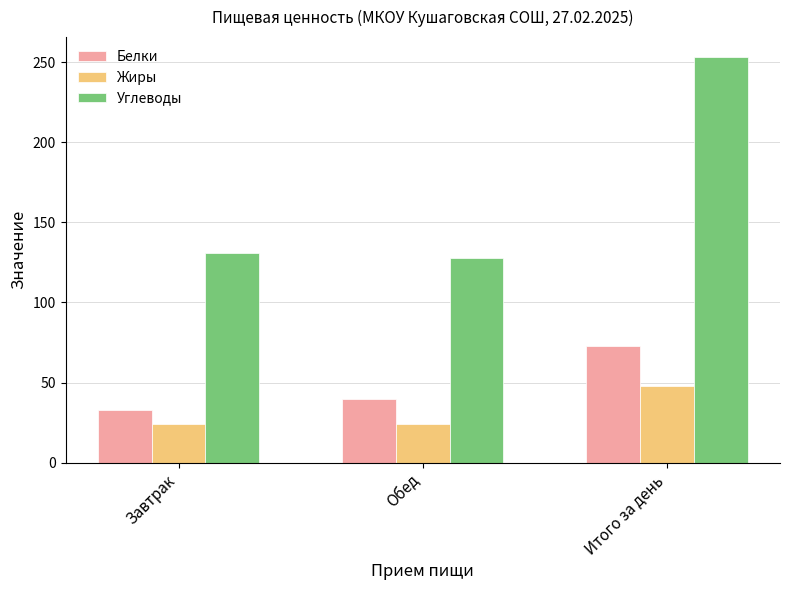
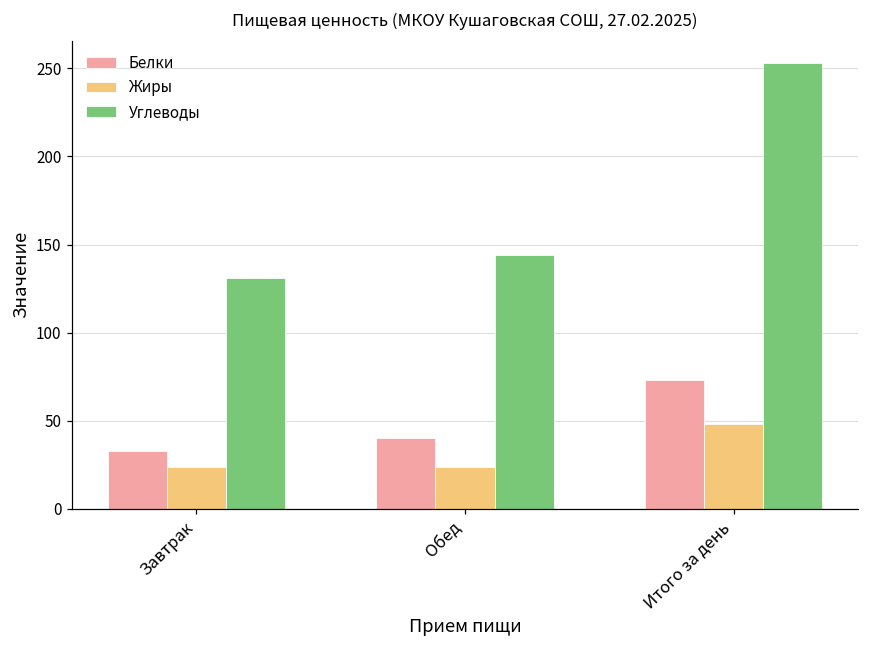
  {
    "Углеводы": {
      "Завтрак": 131,
-     "Обед": 128,
+     "Обед": 144,
      "Итого за день": 253
    }
  }
